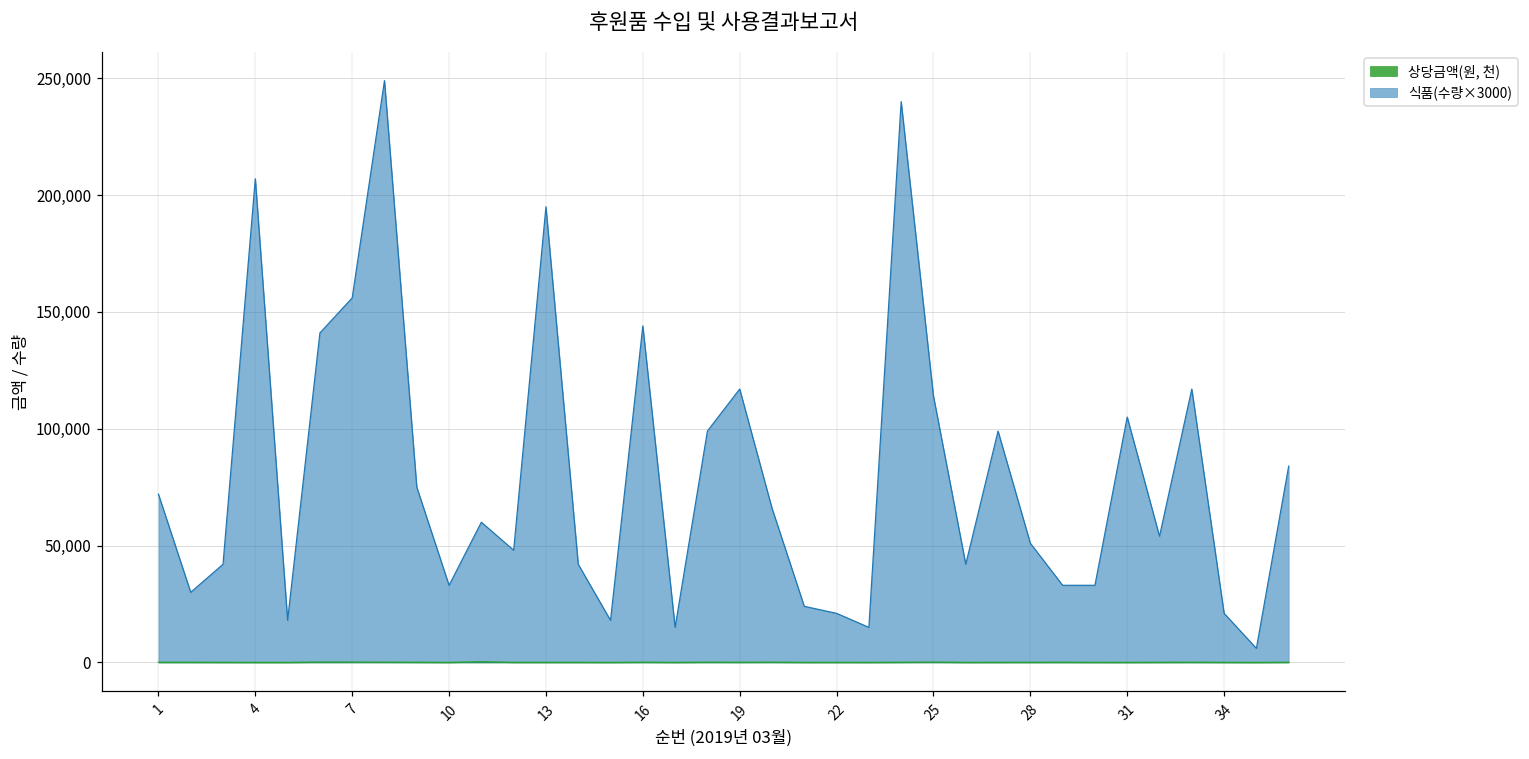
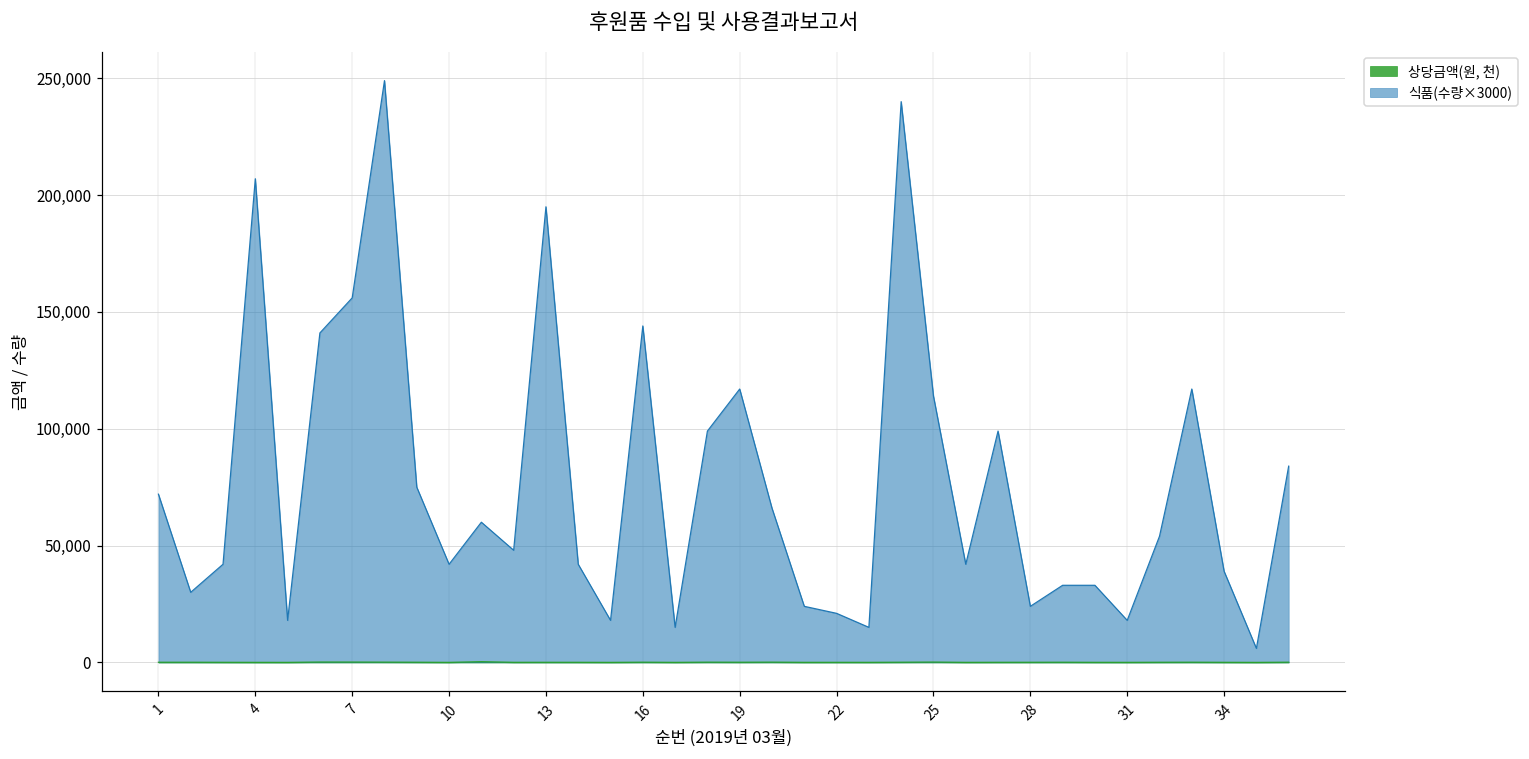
  {
    "상당금액(원, 천)": {
      "1": "0",
      "4": "0",
      "7": "0",
      "10": "0",
      "13": "0",
      "16": "0",
      "19": "0",
      "22": "0",
      "25": "0",
      "28": "0",
      "31": "0",
      "34": "0"
    },
    "식품(수량×3000)": {
      "1": "72,000",
      "4": "207,000",
      "7": "156,000",
-     "10": "33,000",
+     "10": "42,000",
      "13": "195,000",
      "16": "144,000",
      "19": "117,000",
      "22": "21,000",
      "25": "114,000",
-     "28": "51,000",
-     "31": "105,000",
-     "34": "21,000"
+     "28": "24,000",
+     "31": "18,000",
+     "34": "39,000"
    }
  }
